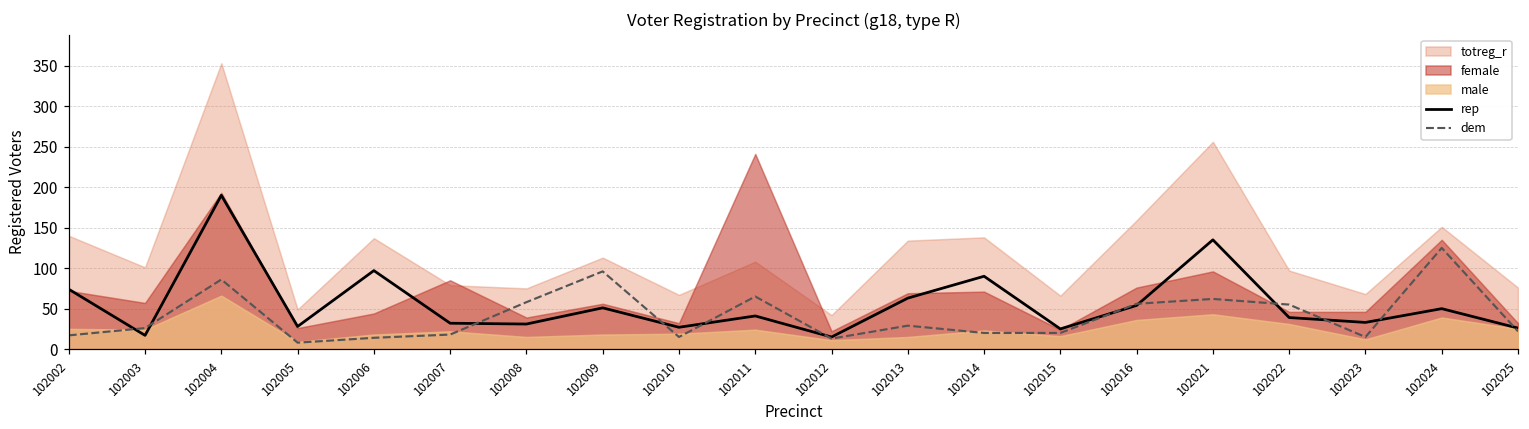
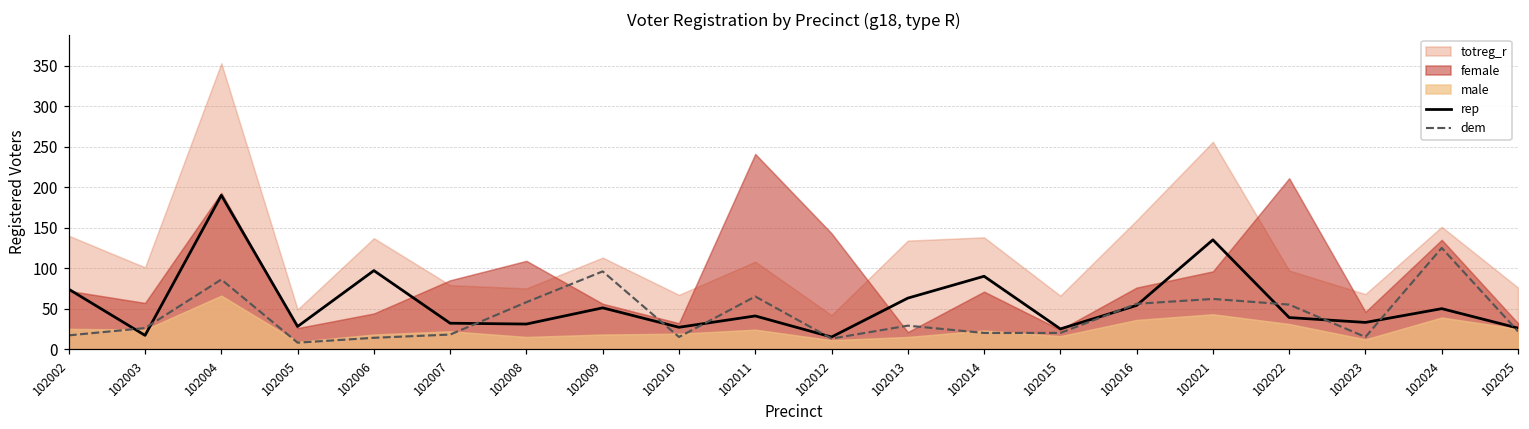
  {
    "rep": {
      "102003": 20,
      "102006": 100,
      "102007": 30,
      "102008": 30,
      "102009": 50,
      "102010": 30,
      "102011": 40,
      "102013": 60,
      "102014": 90,
      "102021": 140,
      "102022": 40,
      "102023": 30,
      "102024": 50
    },
    "dem": {
      "102002": 20,
      "102004": 90,
      "102006": 10,
      "102007": 20,
      "102008": 60,
      "102009": 100,
      "102010": 20,
      "102011": 70,
      "102013": 30,
      "102015": 20,
      "102021": 60,
      "102022": 60,
      "102024": 130
    },
    "female": {
      "102003": 60,
      "102006": 40,
      "102007": 90,
-     "102008": 40,
+     "102008": 110,
      "102009": 60,
      "102010": 30,
      "102011": 240,
-     "102012": 20,
-     "102013": 70,
+     "102012": 140,
+     "102013": 20,
      "102014": 70,
      "102016": 80,
      "102021": 100,
-     "102022": 50,
+     "102022": 210,
      "102023": 50,
      "102024": 140,
      "102025": 30
    }
  }
